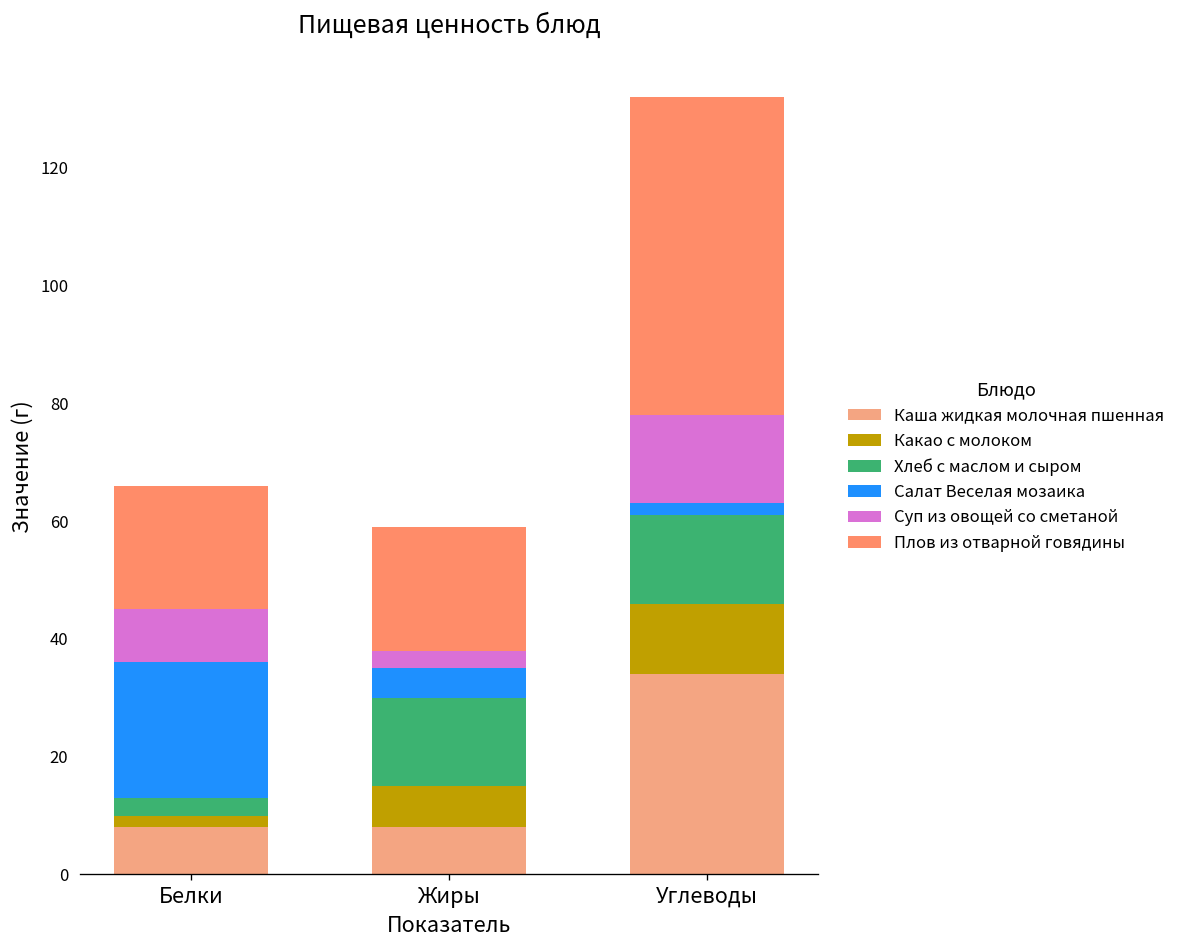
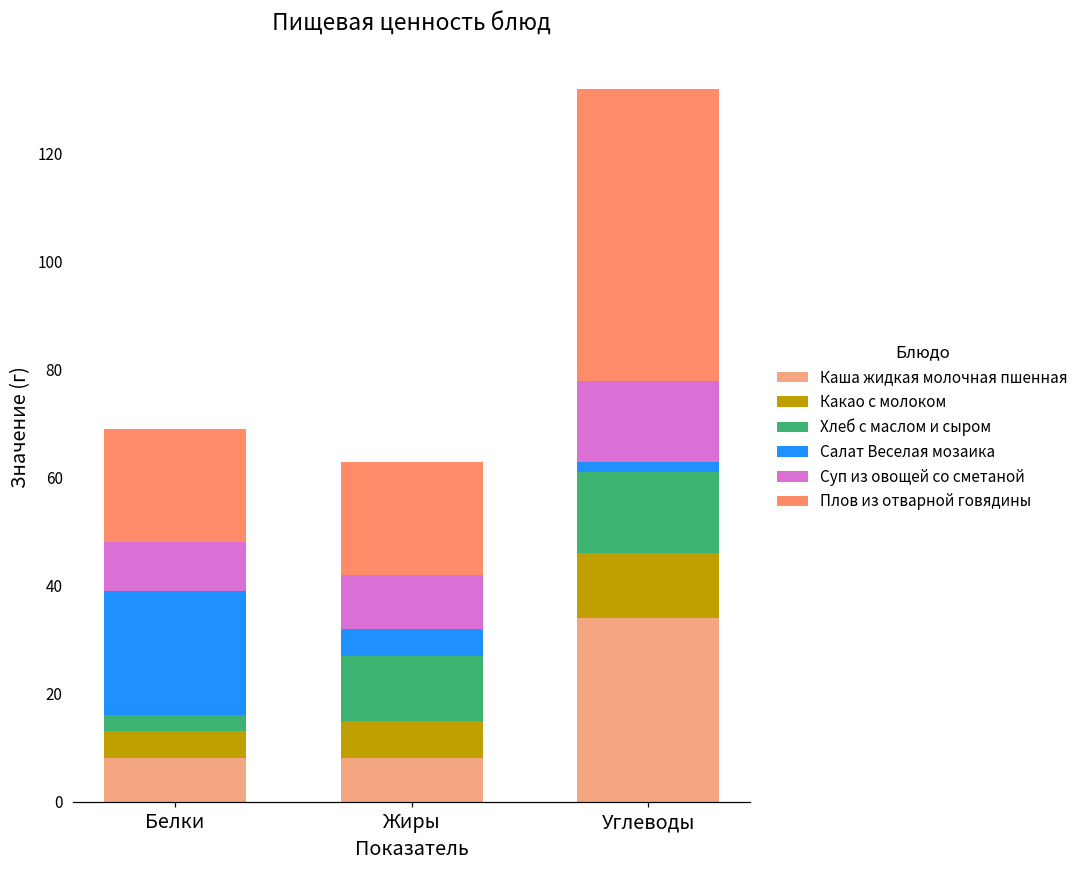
  {
    "Какао с молоком": {
-     "Белки": 2,
+     "Белки": 5,
      "Жиры": 7,
      "Углеводы": 12
    },
    "Хлеб с маслом и сыром": {
      "Белки": 3,
-     "Жиры": 15,
+     "Жиры": 12,
      "Углеводы": 15
    },
    "Салат Веселая мозаика": {
      "Белки": 23,
      "Жиры": 5,
      "Углеводы": 2
    },
    "Суп из овощей со сметаной": {
      "Белки": 9,
-     "Жиры": 3,
+     "Жиры": 10,
      "Углеводы": 15
    }
  }
